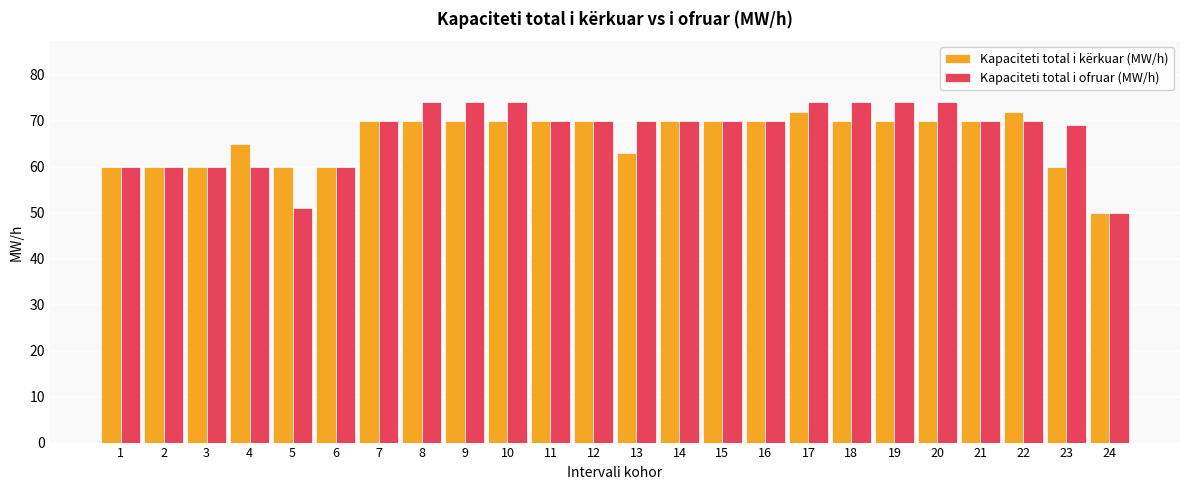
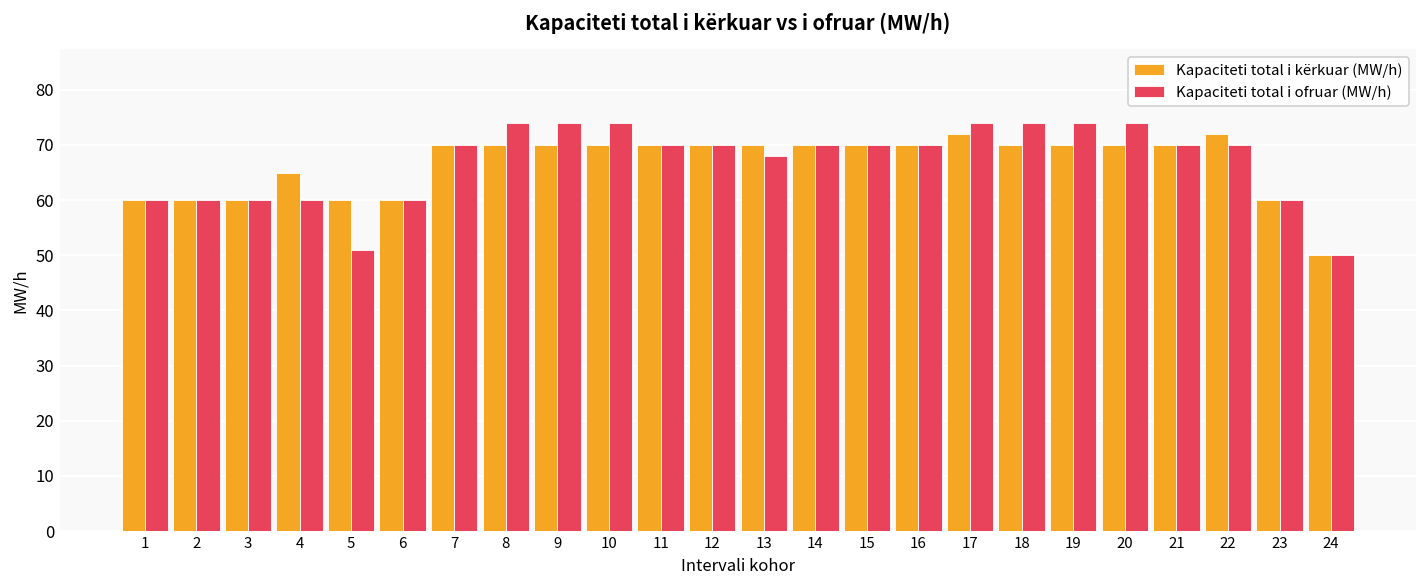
  {
    "Kapaciteti total i kërkuar (MW/h)": {
      "1": 60,
      "2": 60,
      "3": 60,
      "4": 65,
      "5": 60,
      "6": 60,
      "7": 70,
      "8": 70,
      "9": 70,
      "10": 70,
      "11": 70,
      "12": 70,
-     "13": 63,
+     "13": 70,
      "14": 70,
      "15": 70,
      "16": 70,
      "17": 72,
      "18": 70,
      "19": 70,
      "20": 70,
      "21": 70,
      "22": 72,
      "23": 60,
      "24": 50
    },
    "Kapaciteti total i ofruar (MW/h)": {
      "1": 60,
      "2": 60,
      "3": 60,
      "4": 60,
      "5": 51,
      "6": 60,
      "7": 70,
      "8": 74,
      "9": 74,
      "10": 74,
      "11": 70,
      "12": 70,
-     "13": 70,
+     "13": 68,
      "14": 70,
      "15": 70,
      "16": 70,
      "17": 74,
      "18": 74,
      "19": 74,
      "20": 74,
      "21": 70,
      "22": 70,
-     "23": 69,
+     "23": 60,
      "24": 50
    }
  }
